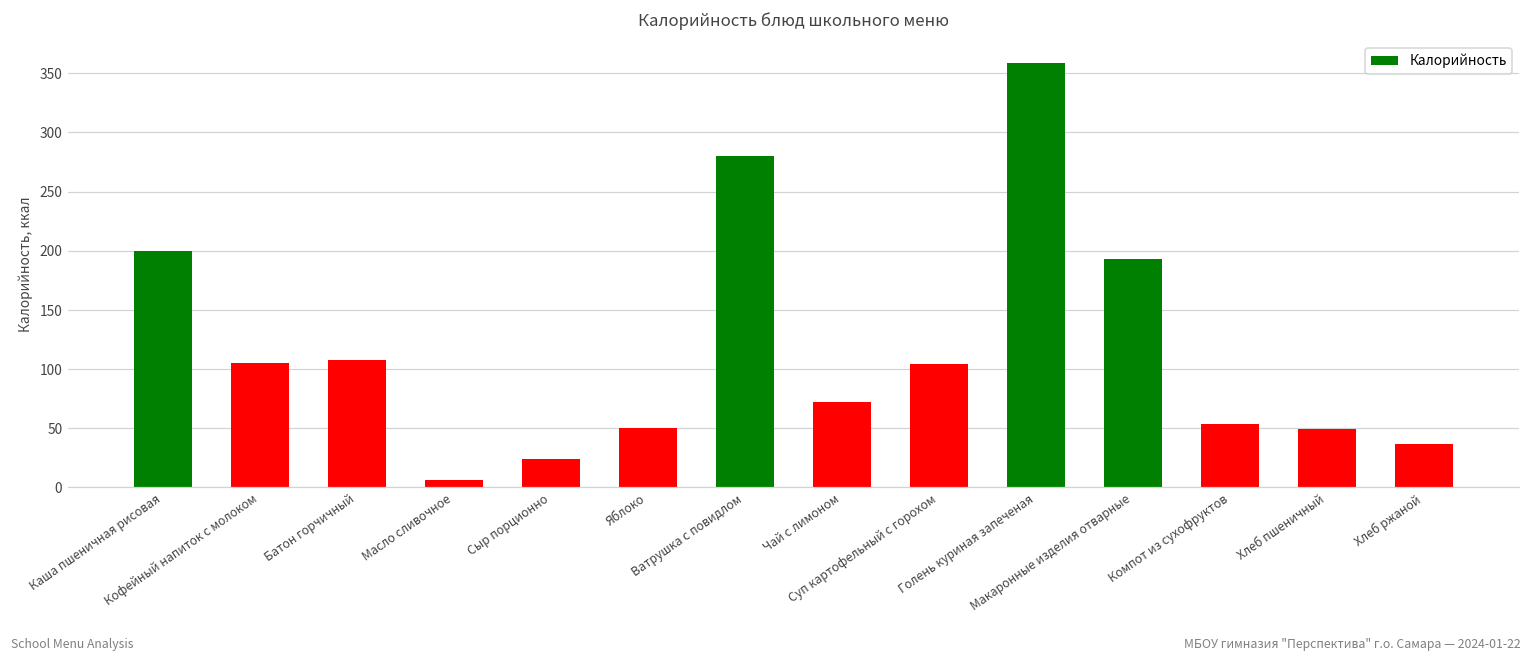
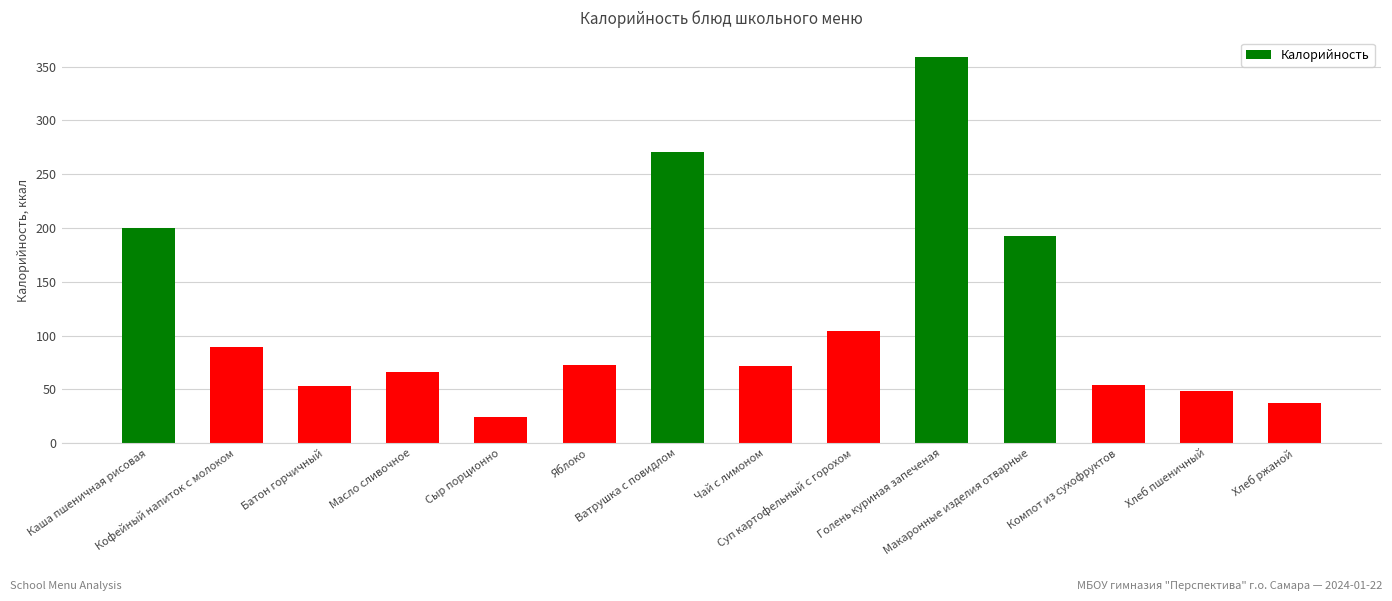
  {
    "Каша пшеничная рисовая": 200,
-   "Кофейный напиток с молоком": 105,
-   "Батон горчичный": 108,
-   "Масло сливочное": 6,
+   "Кофейный напиток с молоком": 89,
+   "Батон горчичный": 53,
+   "Масло сливочное": 66,
    "Сыр порционно": 24,
-   "Яблоко": 50,
-   "Ватрушка с повидлом": 280,
+   "Яблоко": 73,
+   "Ватрушка с повидлом": 271,
    "Чай с лимоном": 72,
    "Суп картофельный с горохом": 104,
    "Голень куриная запеченая": 359,
    "Макаронные изделия отварные": 193,
    "Компот из сухофруктов": 54,
    "Хлеб пшеничный": 49,
    "Хлеб ржаной": 37
  }
